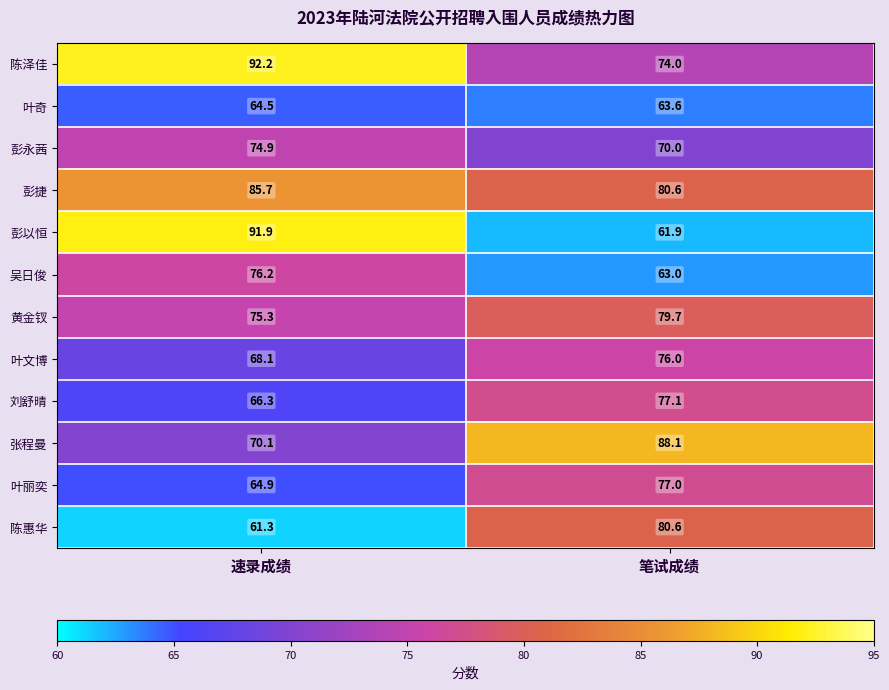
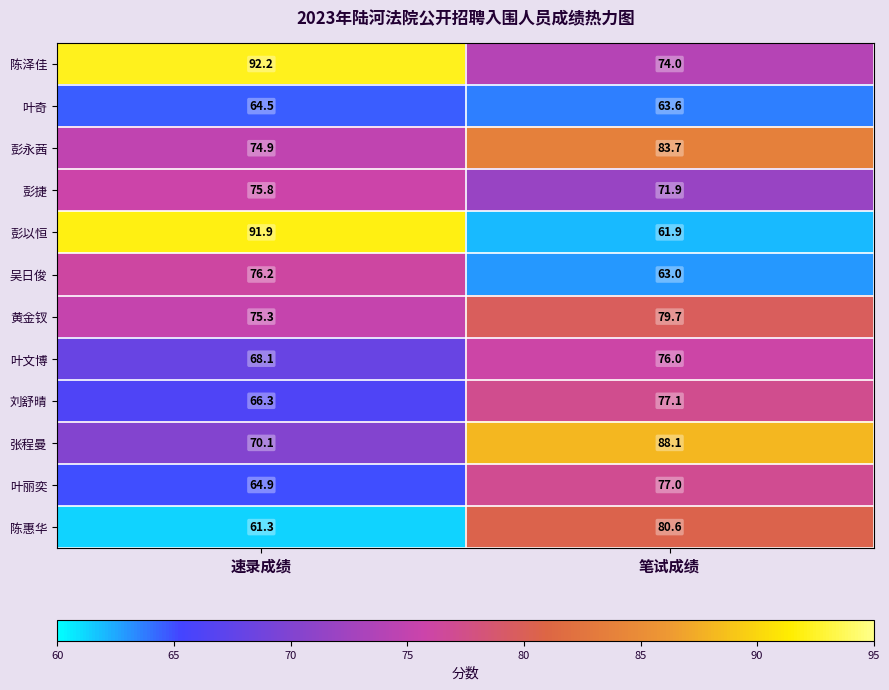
  {
    "彭永茜": {
-     "笔试成绩": 70.0
+     "笔试成绩": 83.7
    },
    "彭捷": {
-     "速录成绩": 85.7,
-     "笔试成绩": 80.6
+     "速录成绩": 75.8,
+     "笔试成绩": 71.9
    }
  }
